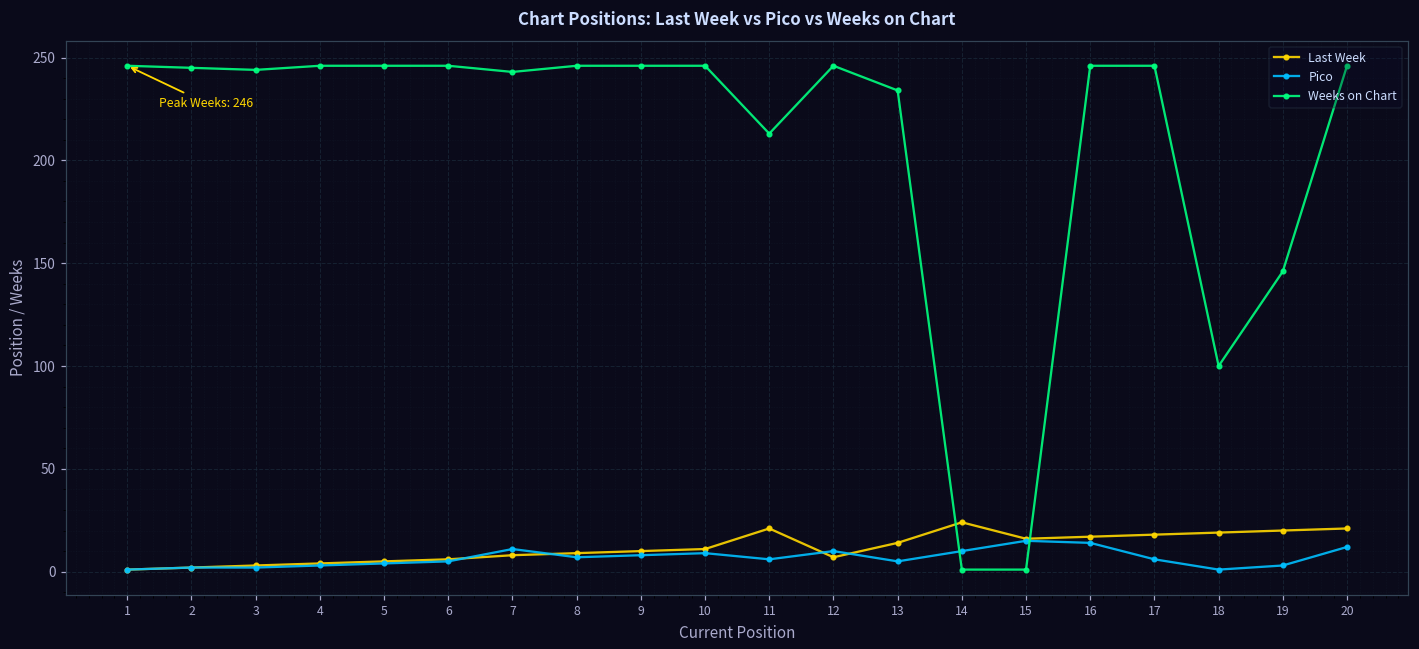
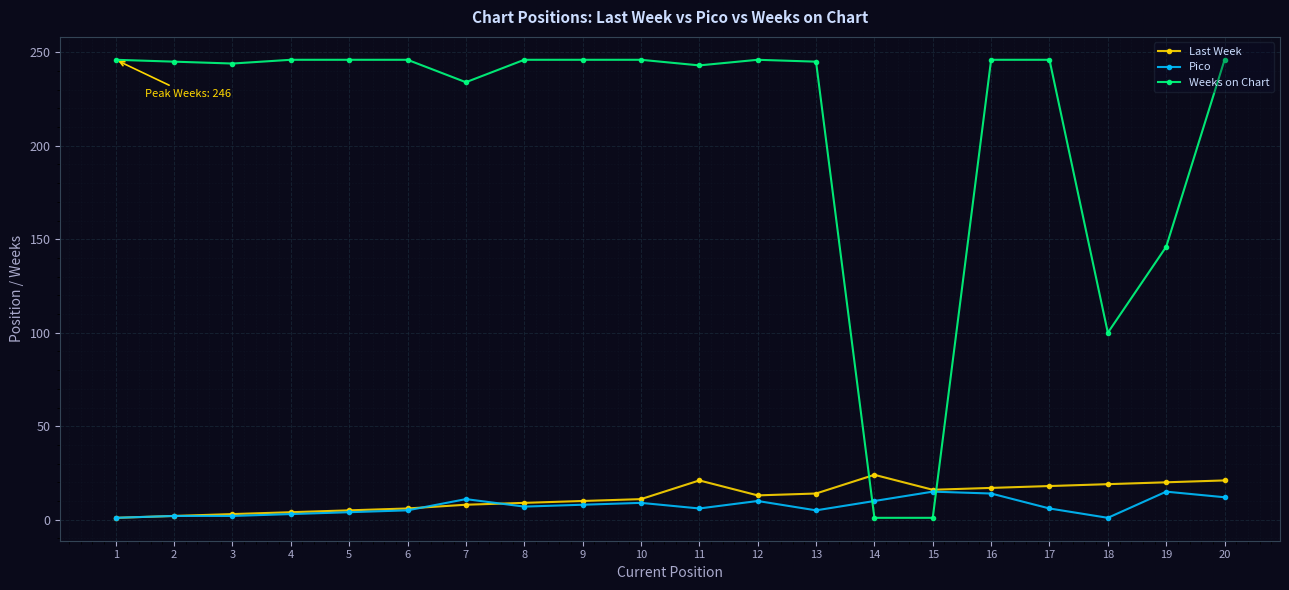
  {
    "Last Week": {
      "7": 8,
      "8": 9,
      "9": 10,
      "10": 11,
      "11": 21,
-     "12": 7,
+     "12": 13,
      "13": 14,
      "14": 24,
      "16": 17,
      "17": 18,
      "18": 19,
      "19": 20,
      "20": 21
    },
    "Pico": {
      "7": 11,
      "8": 7,
      "9": 8,
      "10": 9,
      "11": 6,
      "12": 10,
      "13": 5,
      "14": 10,
      "16": 14,
      "17": 6,
      "18": 1,
-     "19": 3,
+     "19": 15,
      "20": 12
    },
    "Weeks on Chart": {
      "1": 246,
      "3": 244,
      "4": 246,
      "5": 246,
      "6": 246,
-     "7": 243,
+     "7": 234,
      "8": 246,
      "9": 246,
      "10": 246,
-     "11": 213,
+     "11": 243,
      "12": 246,
-     "13": 234,
+     "13": 245,
      "14": 1,
      "15": 1,
      "16": 246,
      "17": 246,
      "18": 100,
      "19": 146
    }
  }
